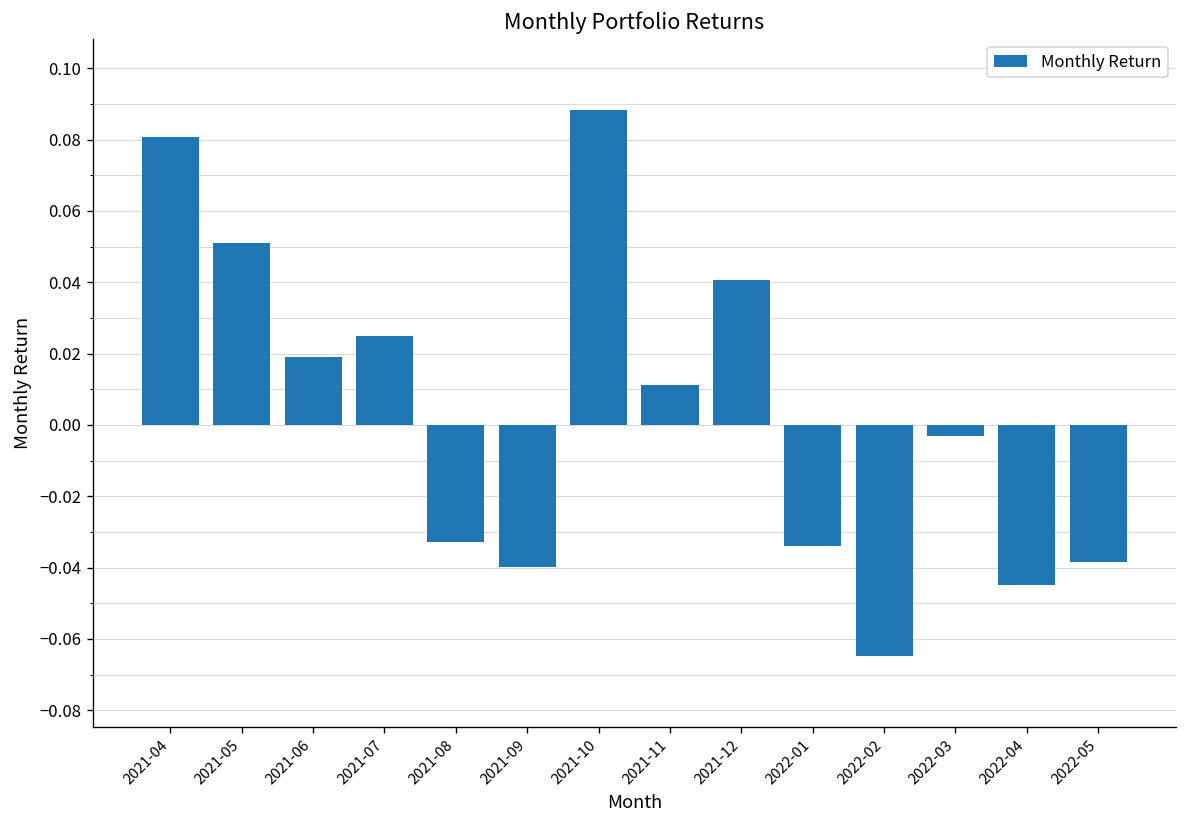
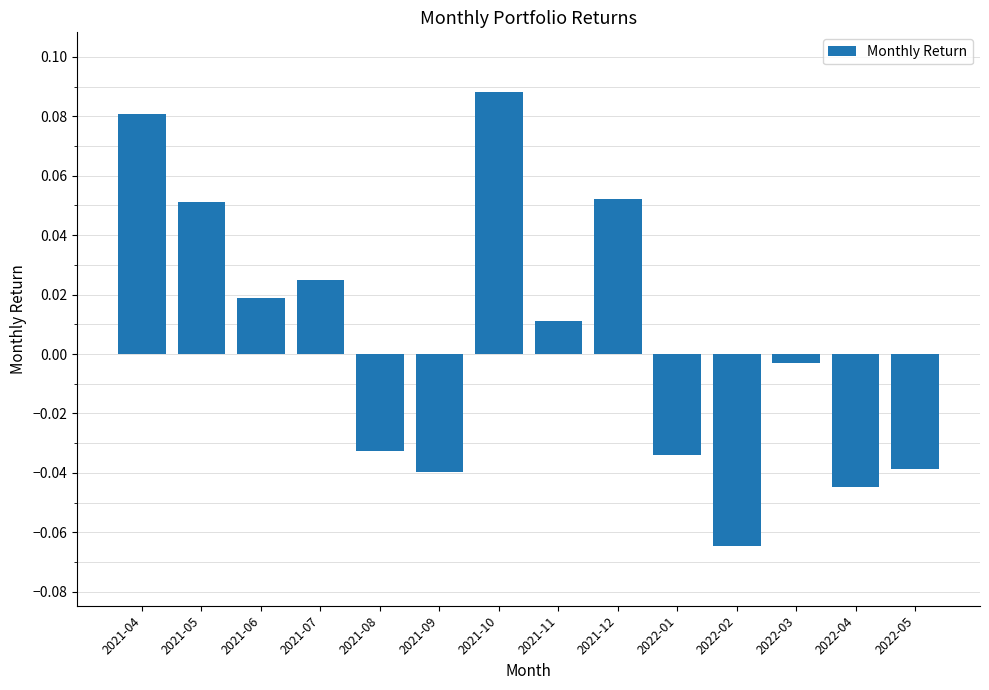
  {
    "2021-04": 0.081,
    "2021-05": 0.051,
    "2021-06": 0.019,
    "2021-07": 0.025,
    "2021-08": -0.033,
    "2021-09": -0.040,
    "2021-10": 0.088,
    "2021-11": 0.011,
-   "2021-12": 0.041,
+   "2021-12": 0.052,
    "2022-01": -0.034,
    "2022-02": -0.065,
    "2022-03": -0.003,
    "2022-04": -0.045,
    "2022-05": -0.039
  }
